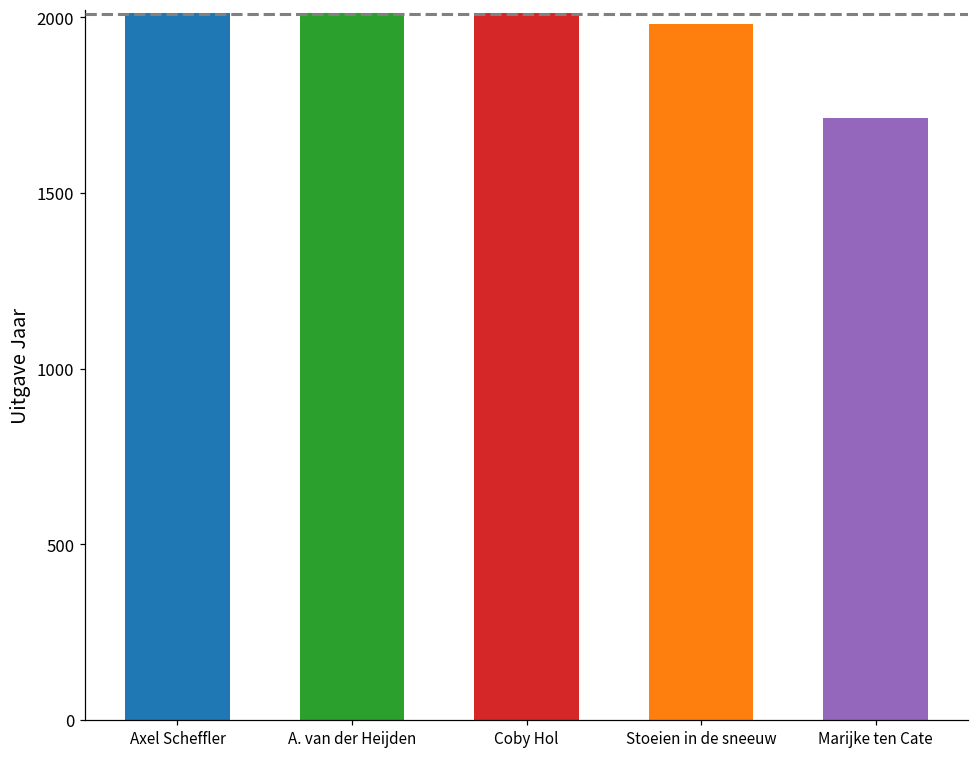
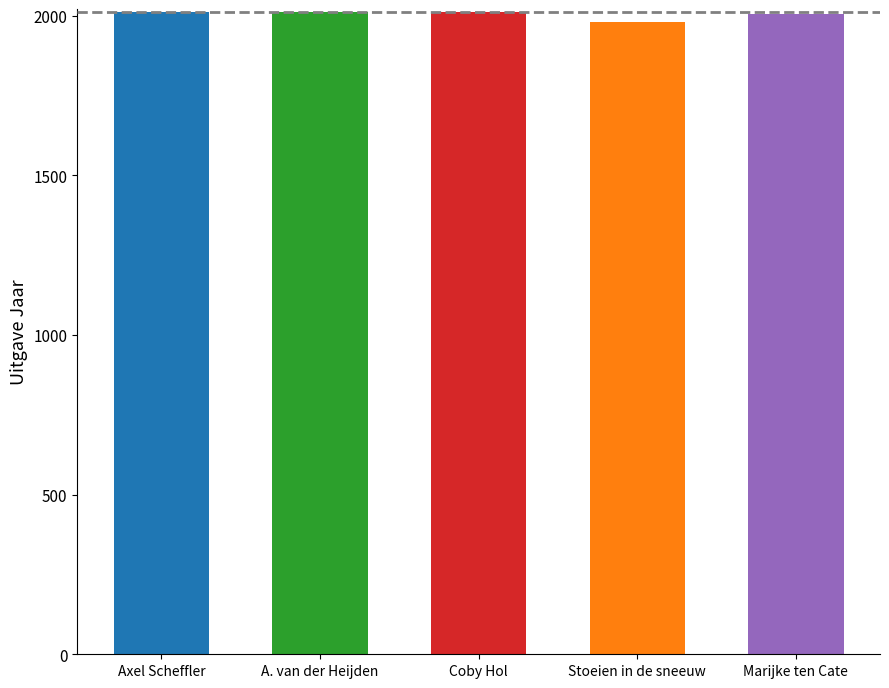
  {
    "Axel Scheffler": 2010,
    "A. van der Heijden": 2010,
    "Coby Hol": 2010,
    "Stoeien in de sneeuw": 1980,
-   "Marijke ten Cate": 1710
+   "Marijke ten Cate": 2010
  }
